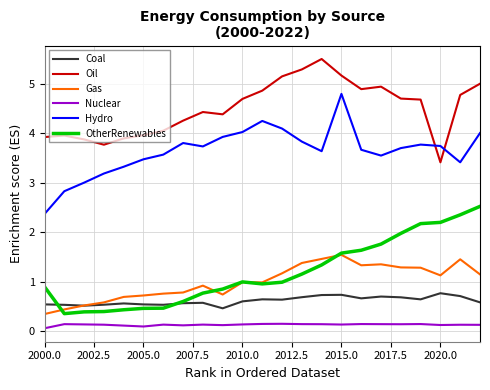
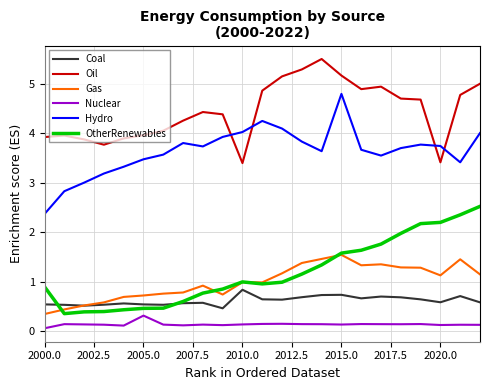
  {
    "Coal": {
      "2000.0": 0.5,
      "2005.0": 0.5,
-     "2010.0": 0.6,
+     "2010.0": 0.8,
      "2015.0": 0.7,
-     "2020.0": 0.8
+     "2020.0": 0.6
    },
    "Oil": {
      "2000.0": 3.9,
-     "2010.0": 4.7,
+     "2010.0": 3.4,
      "2015.0": 5.2,
      "2020.0": 3.4
    },
    "Gas": {
      "2000.0": 0.3,
      "2005.0": 0.7,
      "2020.0": 1.1
    },
    "Nuclear": {
      "2000.0": 0.1,
-     "2005.0": 0.1,
+     "2005.0": 0.3,
      "2010.0": 0.1,
      "2015.0": 0.1,
      "2020.0": 0.1
    },
    "Hydro": {
      "2000.0": 2.4,
      "2005.0": 3.5,
      "2010.0": 4.0,
      "2015.0": 4.8,
      "2020.0": 3.7
    },
    "OtherRenewables": {
      "2000.0": 0.9,
      "2005.0": 0.5,
      "2020.0": 2.2
    }
  }
